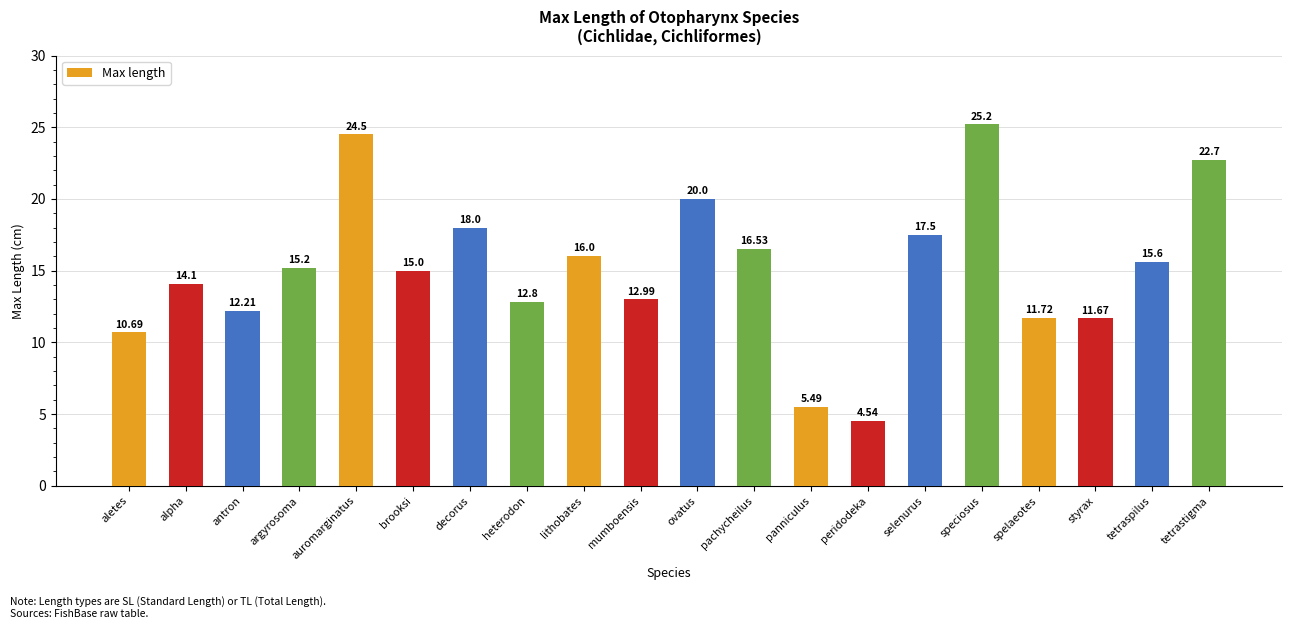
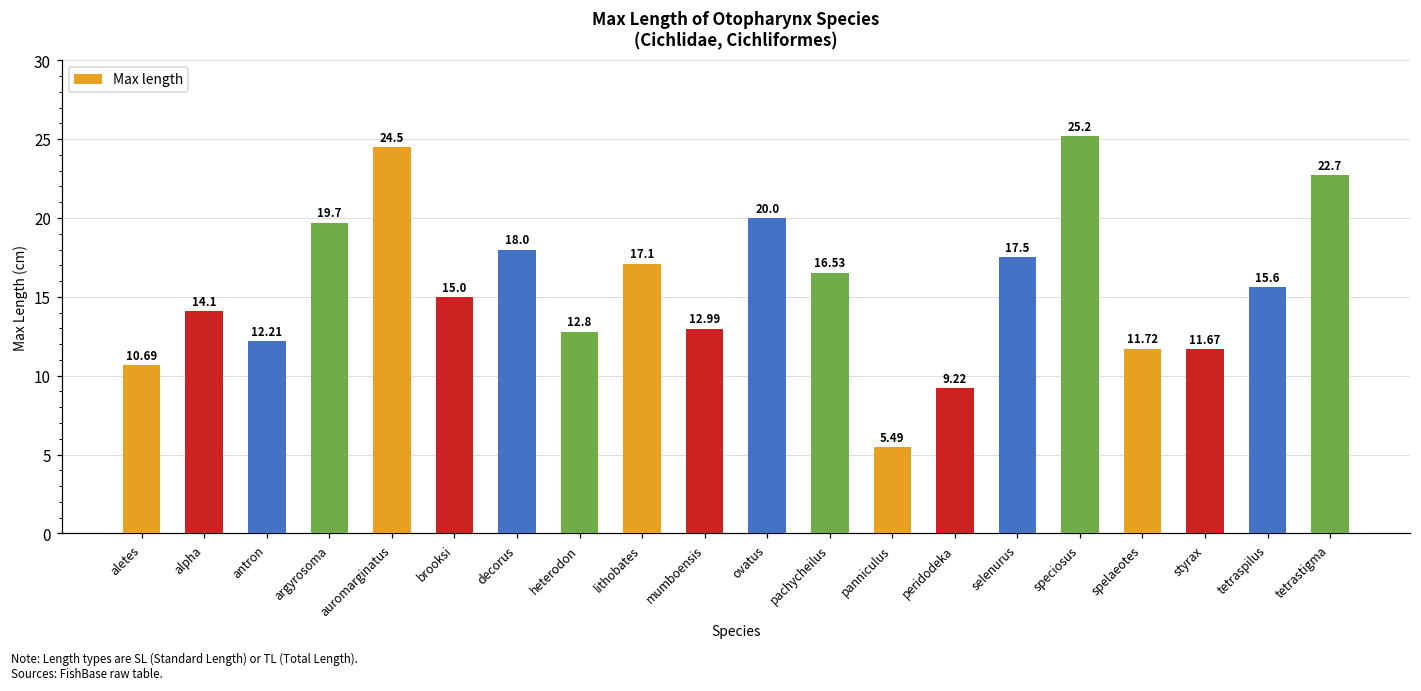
  {
    "aletes": 10.69,
    "alpha": 14.1,
    "antron": 12.21,
-   "argyrosoma": 15.2,
+   "argyrosoma": 19.7,
    "auromarginatus": 24.5,
    "brooksi": 15.0,
    "decorus": 18.0,
    "heterodon": 12.8,
-   "lithobates": 16.0,
+   "lithobates": 17.1,
    "mumboensis": 12.99,
    "ovatus": 20.0,
    "pachycheilus": 16.53,
    "panniculus": 5.49,
-   "peridodeka": 4.54,
+   "peridodeka": 9.22,
    "selenurus": 17.5,
    "speciosus": 25.2,
    "spelaeotes": 11.72,
    "styrax": 11.67,
    "tetraspilus": 15.6,
    "tetrastigma": 22.7
  }
